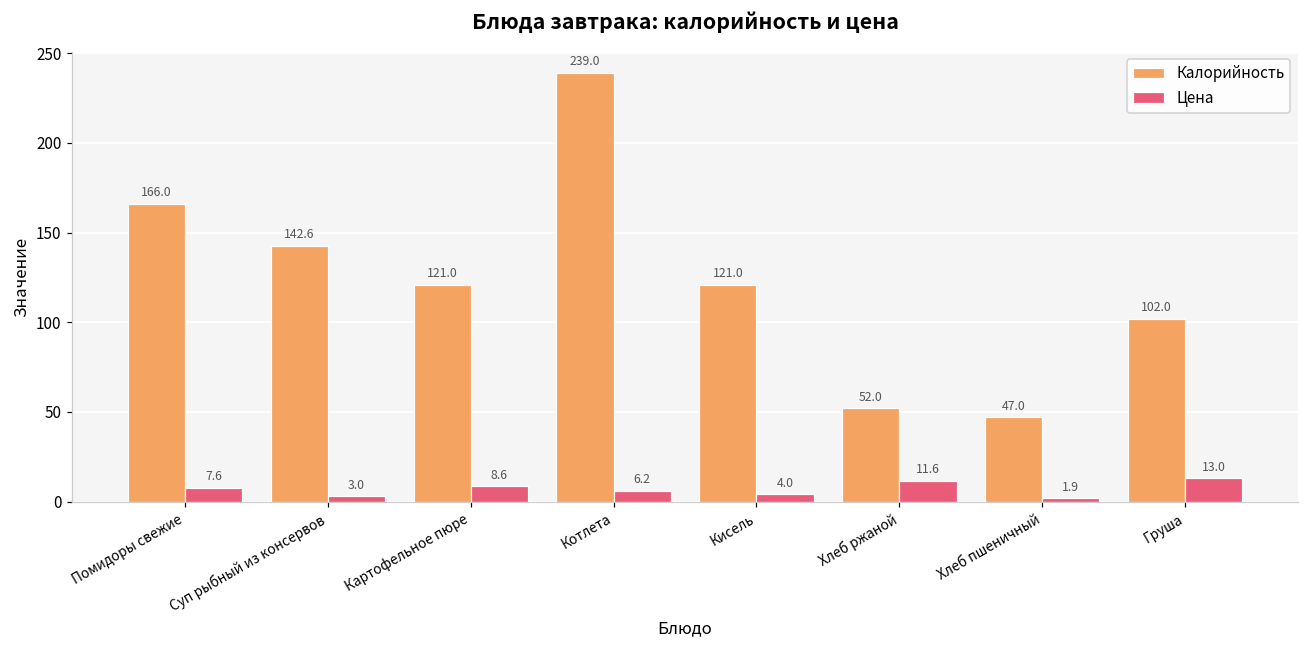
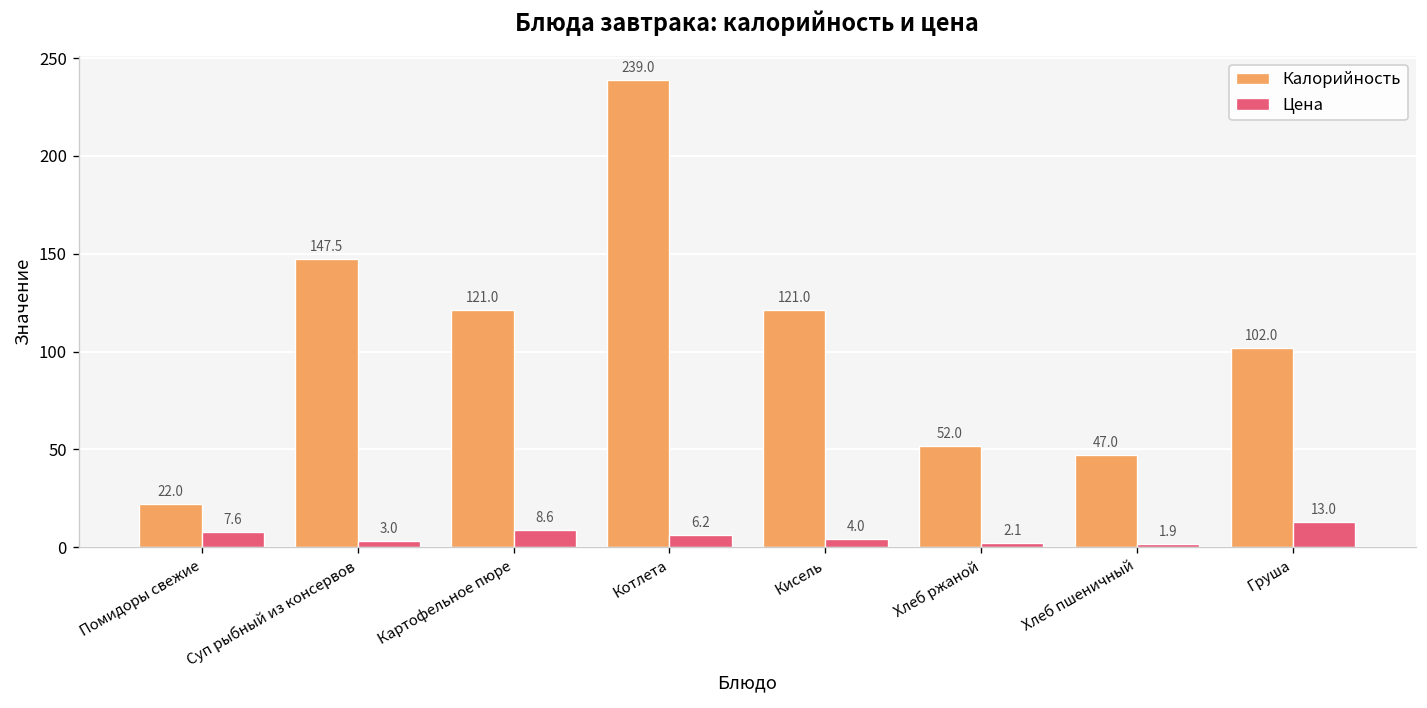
  {
    "Калорийность": {
-     "Помидоры свежие": 166.0,
-     "Суп рыбный из консервов": 142.6,
+     "Помидоры свежие": 22.0,
+     "Суп рыбный из консервов": 147.5,
      "Картофельное пюре": 121.0,
      "Котлета": 239.0,
      "Кисель": 121.0,
      "Хлеб ржаной": 52.0,
      "Хлеб пшеничный": 47.0,
      "Груша": 102.0
    },
    "Цена": {
      "Помидоры свежие": 7.6,
      "Суп рыбный из консервов": 3.0,
      "Картофельное пюре": 8.6,
      "Котлета": 6.2,
      "Кисель": 4.0,
-     "Хлеб ржаной": 11.6,
+     "Хлеб ржаной": 2.1,
      "Хлеб пшеничный": 1.9,
      "Груша": 13.0
    }
  }
